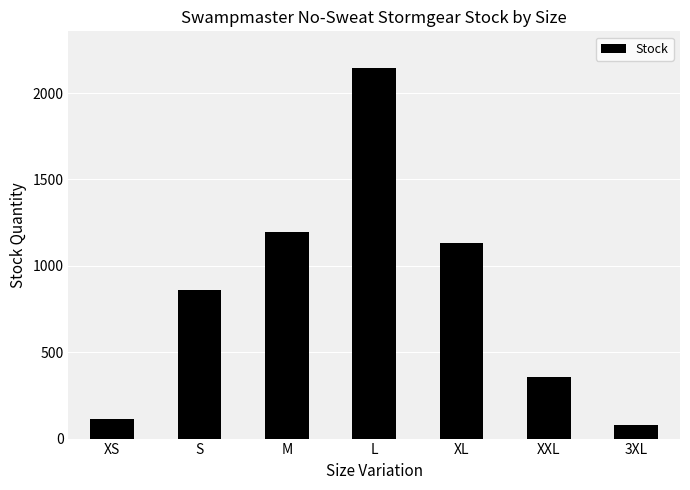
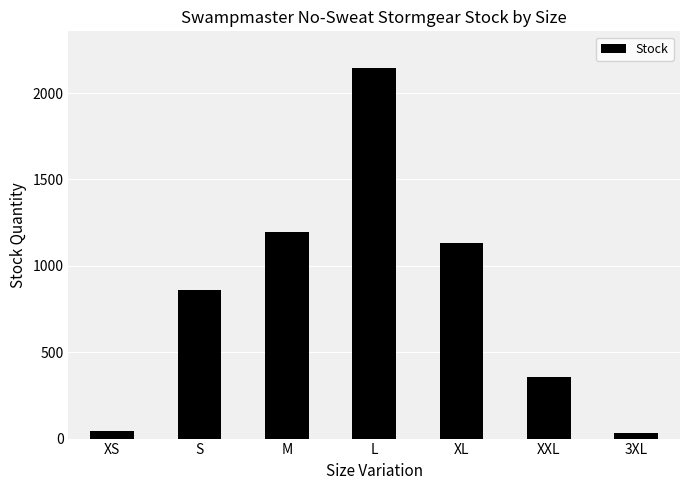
  {
-   "XS": 110,
+   "XS": 50,
    "S": 860,
    "M": 1190,
    "L": 2140,
    "XL": 1130,
    "XXL": 360,
-   "3XL": 80
+   "3XL": 30
  }
